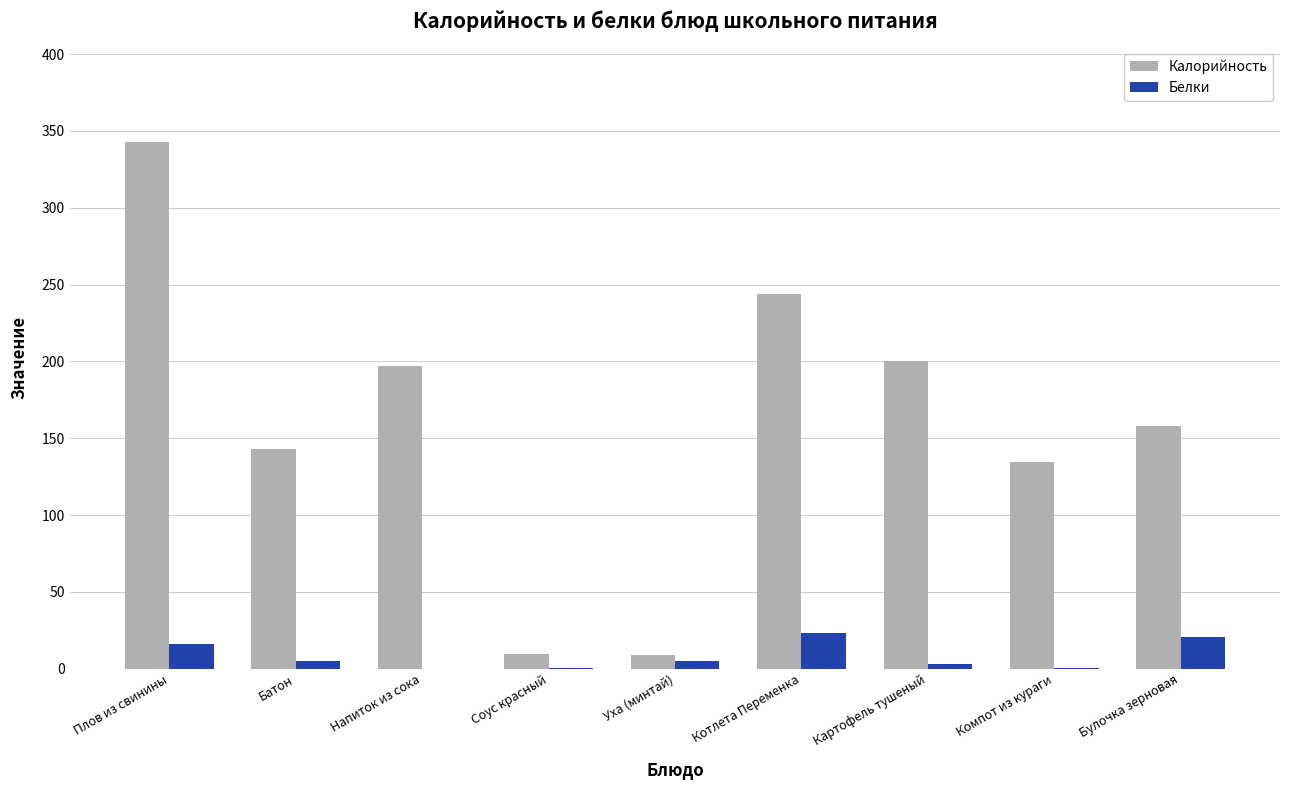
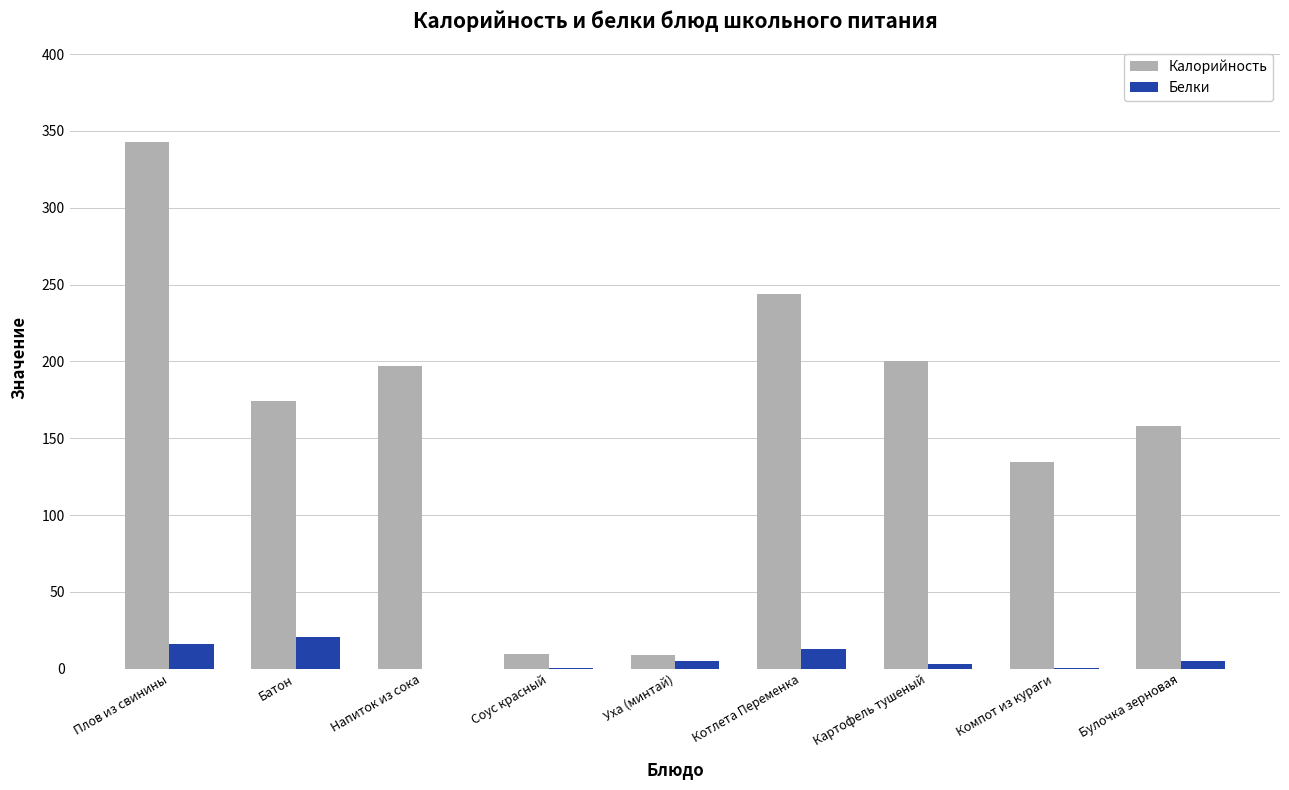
  {
    "Калорийность": {
      "Плов из свинины": 343,
-     "Батон": 143,
+     "Батон": 174,
      "Напиток из сока": 197,
      "Соус красный": 10,
      "Уха (минтай)": 9,
      "Котлета Переменка": 244,
      "Картофель тушеный": 200,
      "Компот из кураги": 135,
      "Булочка зерновая": 158
    },
    "Белки": {
      "Плов из свинины": 16,
-     "Батон": 5,
+     "Батон": 20,
      "Напиток из сока": 0,
      "Уха (минтай)": 5,
-     "Котлета Переменка": 23,
+     "Котлета Переменка": 13,
      "Картофель тушеный": 3,
-     "Булочка зерновая": 21
+     "Булочка зерновая": 5
    }
  }
